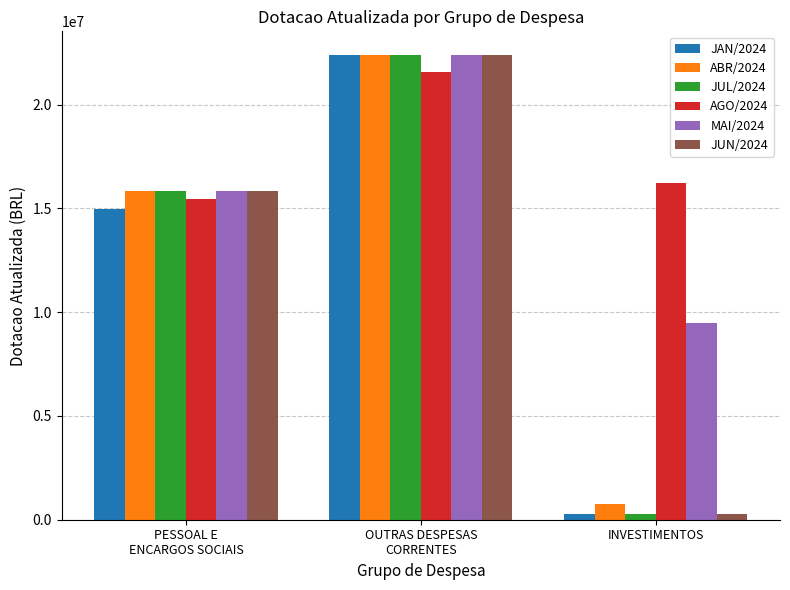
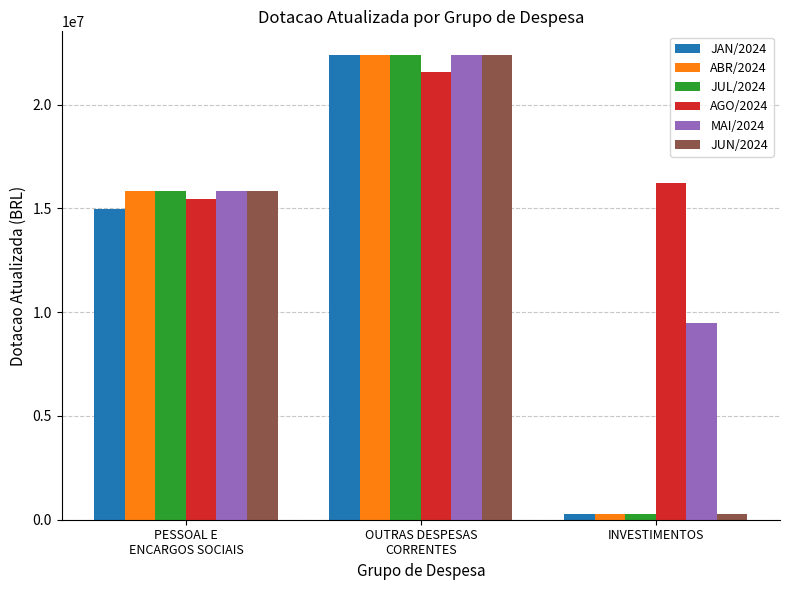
  {
    "JAN/2024": {
      "PESSOAL E ENCARGOS SOCIAIS": 14900000,
      "OUTRAS DESPESAS CORRENTES": 22400000,
      "INVESTIMENTOS": 300000
    },
    "ABR/2024": {
      "PESSOAL E ENCARGOS SOCIAIS": 15900000,
      "OUTRAS DESPESAS CORRENTES": 22400000,
-     "INVESTIMENTOS": 700000
+     "INVESTIMENTOS": 300000
    },
    "JUL/2024": {
      "PESSOAL E ENCARGOS SOCIAIS": 15900000,
      "OUTRAS DESPESAS CORRENTES": 22400000,
      "INVESTIMENTOS": 300000
    },
    "AGO/2024": {
      "PESSOAL E ENCARGOS SOCIAIS": 15500000,
      "OUTRAS DESPESAS CORRENTES": 21600000,
      "INVESTIMENTOS": 16200000
    },
    "MAI/2024": {
      "PESSOAL E ENCARGOS SOCIAIS": 15900000,
      "OUTRAS DESPESAS CORRENTES": 22400000,
      "INVESTIMENTOS": 9500000
    },
    "JUN/2024": {
      "PESSOAL E ENCARGOS SOCIAIS": 15900000,
      "OUTRAS DESPESAS CORRENTES": 22400000,
      "INVESTIMENTOS": 300000
    }
  }
